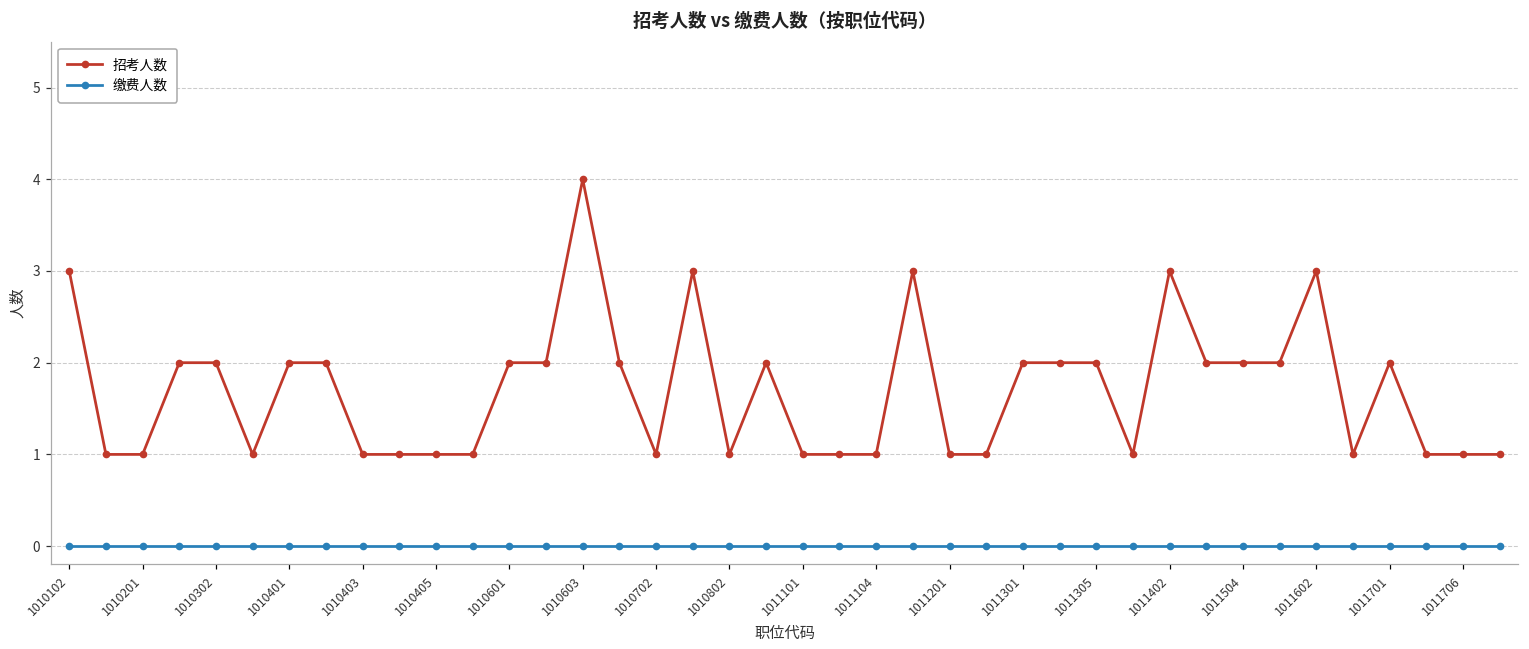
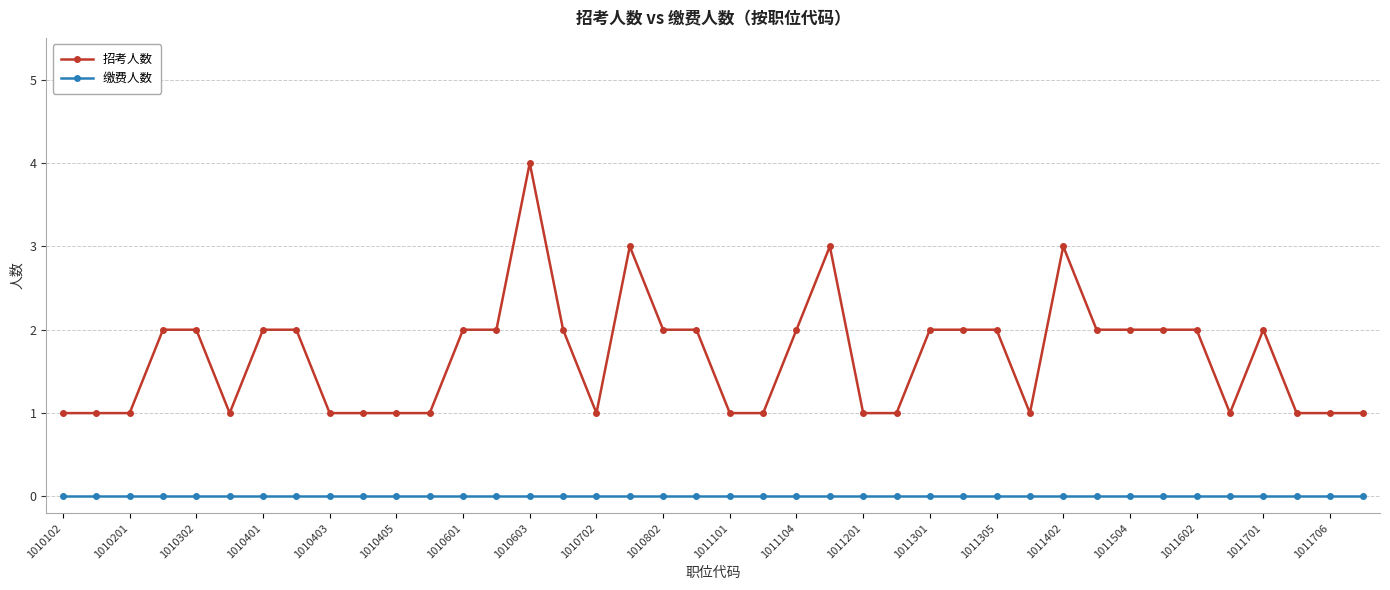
  {
    "招考人数": {
-     "1010102": 3,
+     "1010102": 1,
      "1010201": 1,
      "1010302": 2,
      "1010401": 2,
      "1010403": 1,
      "1010405": 1,
      "1010601": 2,
      "1010603": 4,
      "1010702": 1,
-     "1010802": 1,
+     "1010802": 2,
      "1011101": 1,
-     "1011104": 1,
+     "1011104": 2,
      "1011201": 1,
      "1011301": 2,
      "1011305": 2,
      "1011402": 3,
      "1011504": 2,
-     "1011602": 3,
+     "1011602": 2,
      "1011701": 2,
      "1011706": 1
    },
    "缴费人数": {
      "1010102": 0,
      "1010201": 0,
      "1010302": 0,
      "1010401": 0,
      "1010403": 0,
      "1010405": 0,
      "1010601": 0,
      "1010603": 0,
      "1010702": 0,
      "1010802": 0,
      "1011101": 0,
      "1011104": 0,
      "1011201": 0,
      "1011301": 0,
      "1011305": 0,
      "1011402": 0,
      "1011504": 0,
      "1011602": 0,
      "1011701": 0,
      "1011706": 0
    }
  }
